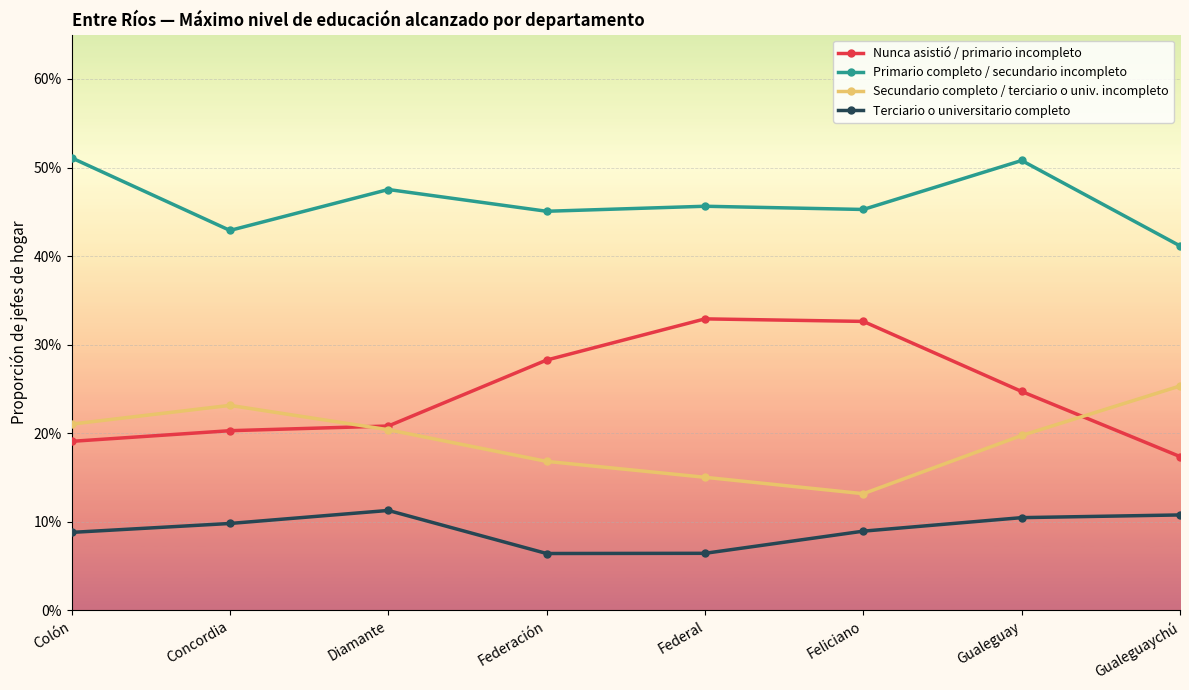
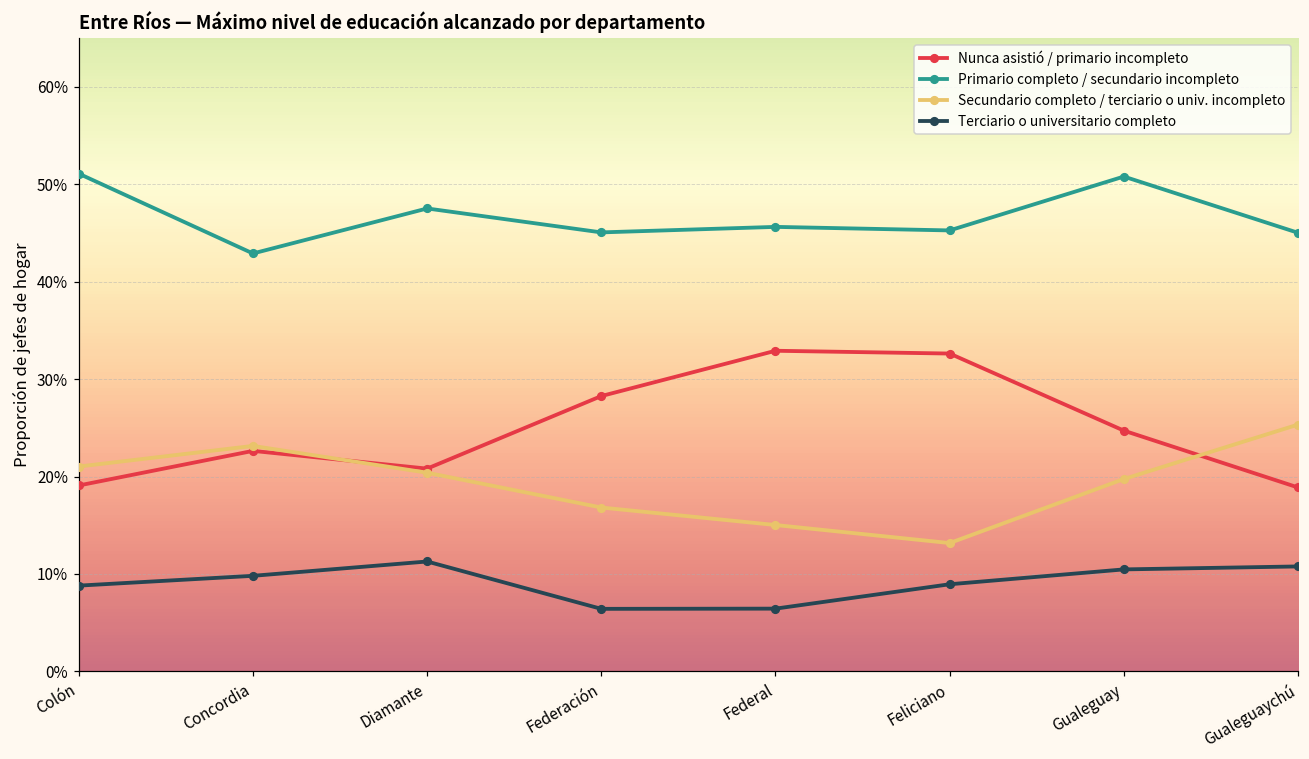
  {
    "Nunca asistió / primario incompleto": {
      "Colón": "19%",
-     "Concordia": "20%",
+     "Concordia": "23%",
      "Diamante": "21%",
      "Federación": "28%",
      "Federal": "33%",
      "Feliciano": "33%",
      "Gualeguay": "25%",
-     "Gualeguaychú": "17%"
+     "Gualeguaychú": "19%"
    },
    "Primario completo / secundario incompleto": {
      "Colón": "51%",
      "Concordia": "43%",
      "Diamante": "48%",
      "Federación": "45%",
      "Federal": "46%",
      "Feliciano": "45%",
      "Gualeguay": "51%",
-     "Gualeguaychú": "41%"
+     "Gualeguaychú": "45%"
    },
    "Secundario completo / terciario o univ. incompleto": {
      "Colón": "21%",
      "Concordia": "23%",
      "Diamante": "20%",
      "Federación": "17%",
      "Federal": "15%",
      "Feliciano": "13%",
      "Gualeguay": "20%",
      "Gualeguaychú": "25%"
    },
    "Terciario o universitario completo": {
      "Colón": "9%",
      "Concordia": "10%",
      "Diamante": "11%",
      "Federación": "6%",
      "Federal": "6%",
      "Feliciano": "9%",
      "Gualeguay": "10%",
      "Gualeguaychú": "11%"
    }
  }
